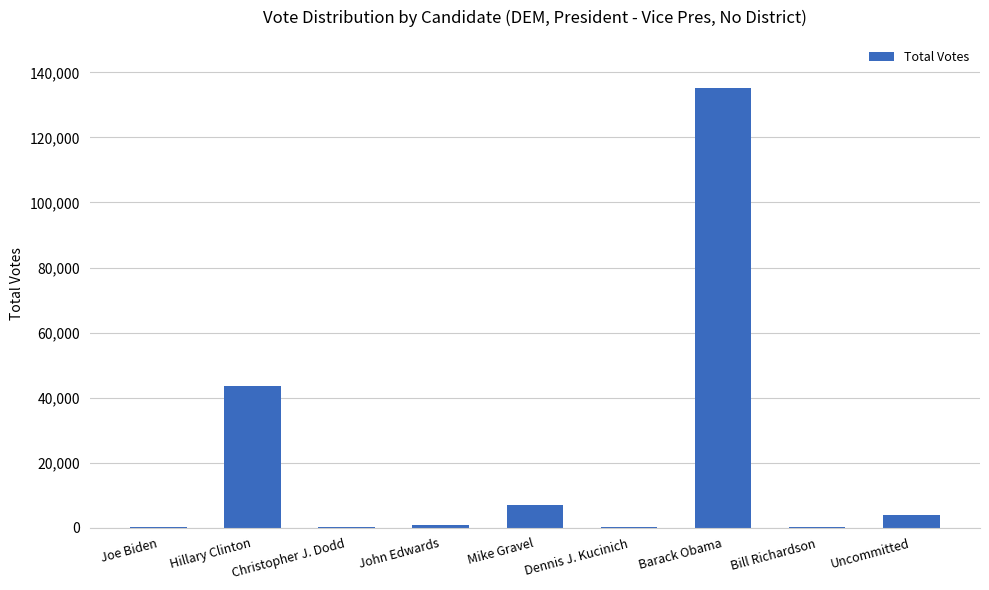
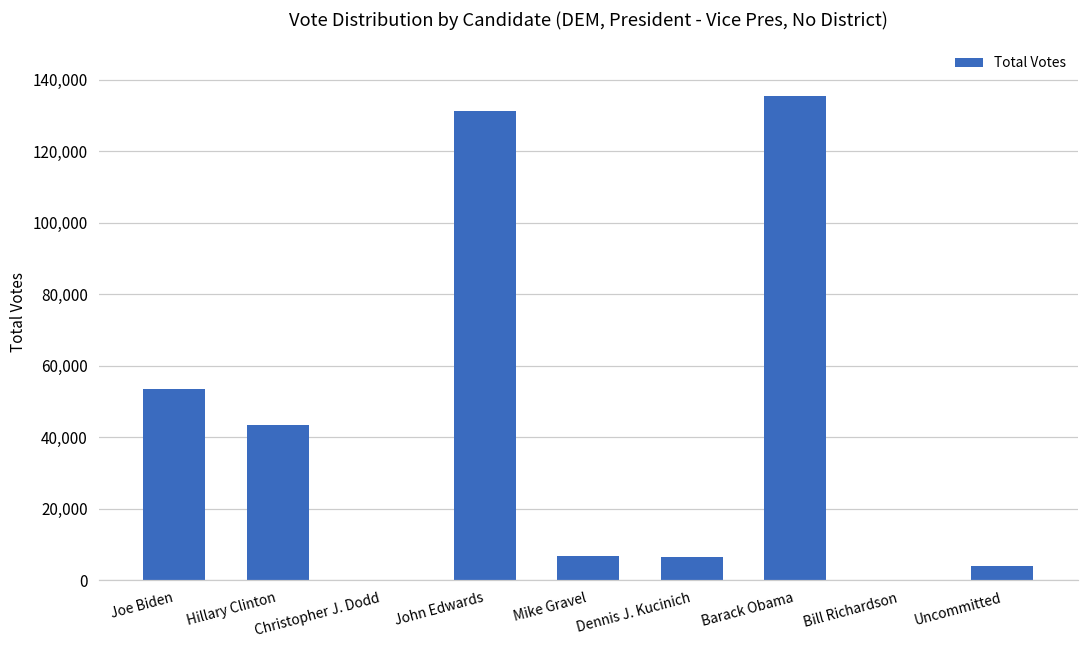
  {
-   "Joe Biden": "0",
+   "Joe Biden": "53,000",
    "Hillary Clinton": "43,000",
-   "John Edwards": "1,000",
+   "John Edwards": "131,000",
    "Mike Gravel": "7,000",
-   "Dennis J. Kucinich": "0",
+   "Dennis J. Kucinich": "7,000",
    "Barack Obama": "135,000",
    "Uncommitted": "4,000"
  }
